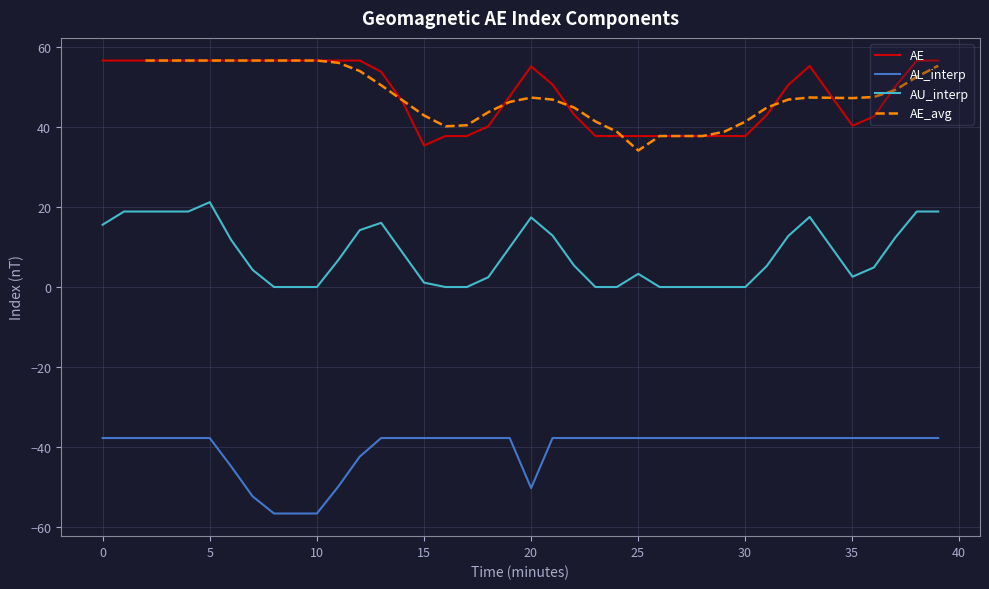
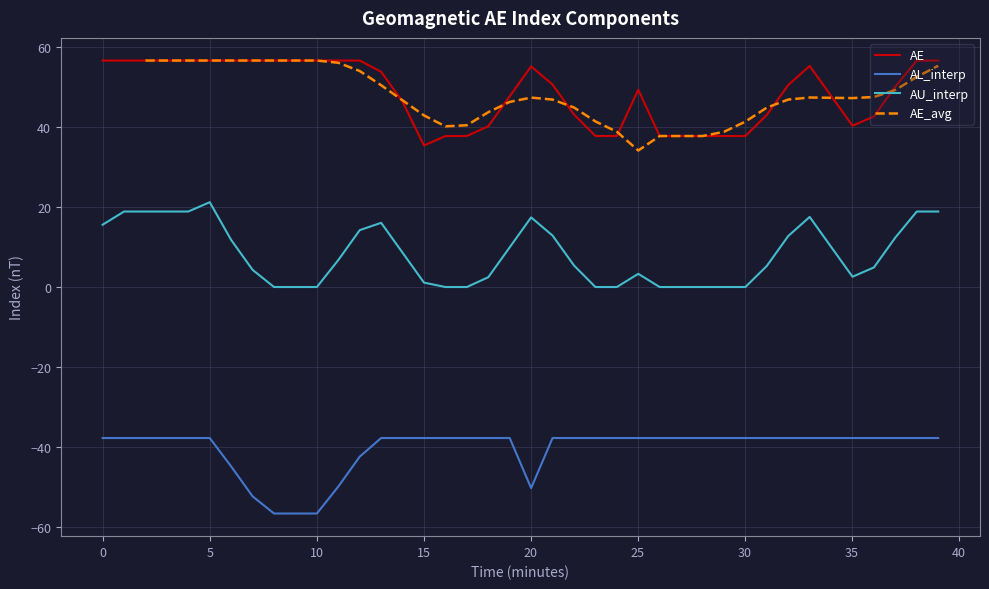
  {
    "AE": {
      "0": 57,
      "15": 35,
      "20": 55,
-     "25": 38
+     "25": 49
    },
    "AL_interp": {
      "0": -38,
      "5": -38,
      "10": -57,
      "15": -38,
      "20": -50,
      "25": -38
    },
    "AU_interp": {
      "0": 16,
      "5": 21,
      "10": 0,
      "15": 1,
      "20": 17,
      "25": 3
    },
    "AE_avg": {
      "15": 43,
      "20": 47,
      "25": 34
    }
  }
